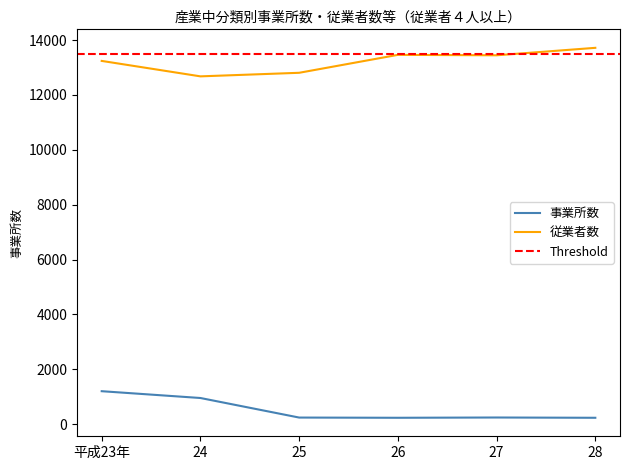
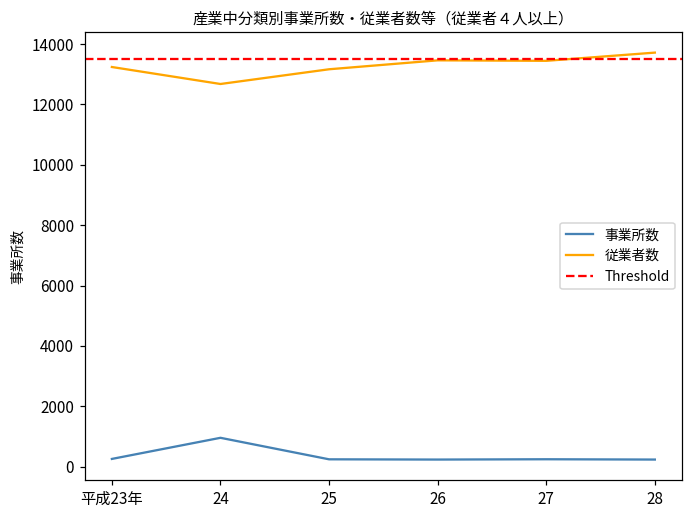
  {
    "事業所数": {
-     "平成23年": 1200,
+     "平成23年": 300,
      "24": 1000,
      "25": 200,
      "26": 200,
      "27": 200,
      "28": 200
    },
    "従業者数": {
      "平成23年": 13200,
      "24": 12700,
-     "25": 12800,
+     "25": 13200,
      "26": 13500,
      "27": 13400,
      "28": 13700
    }
  }
